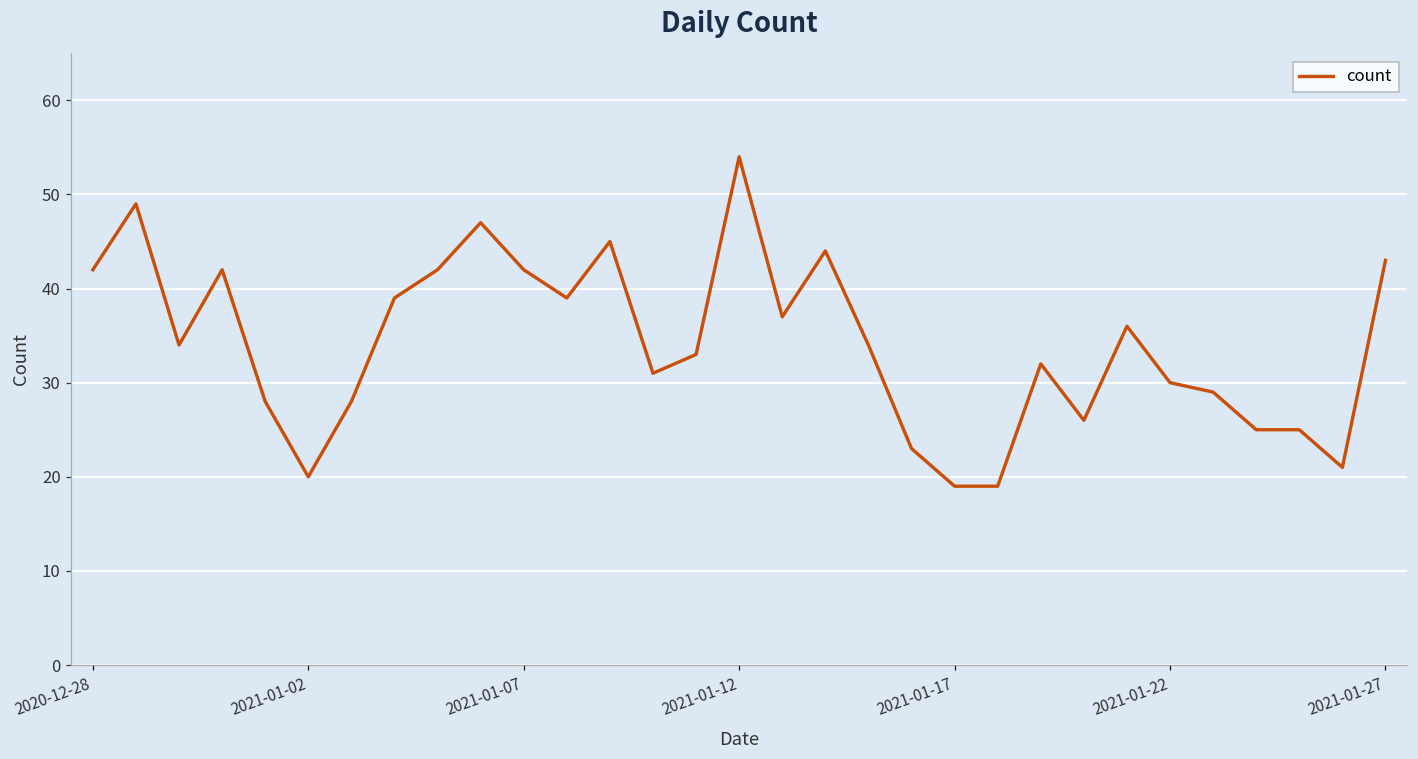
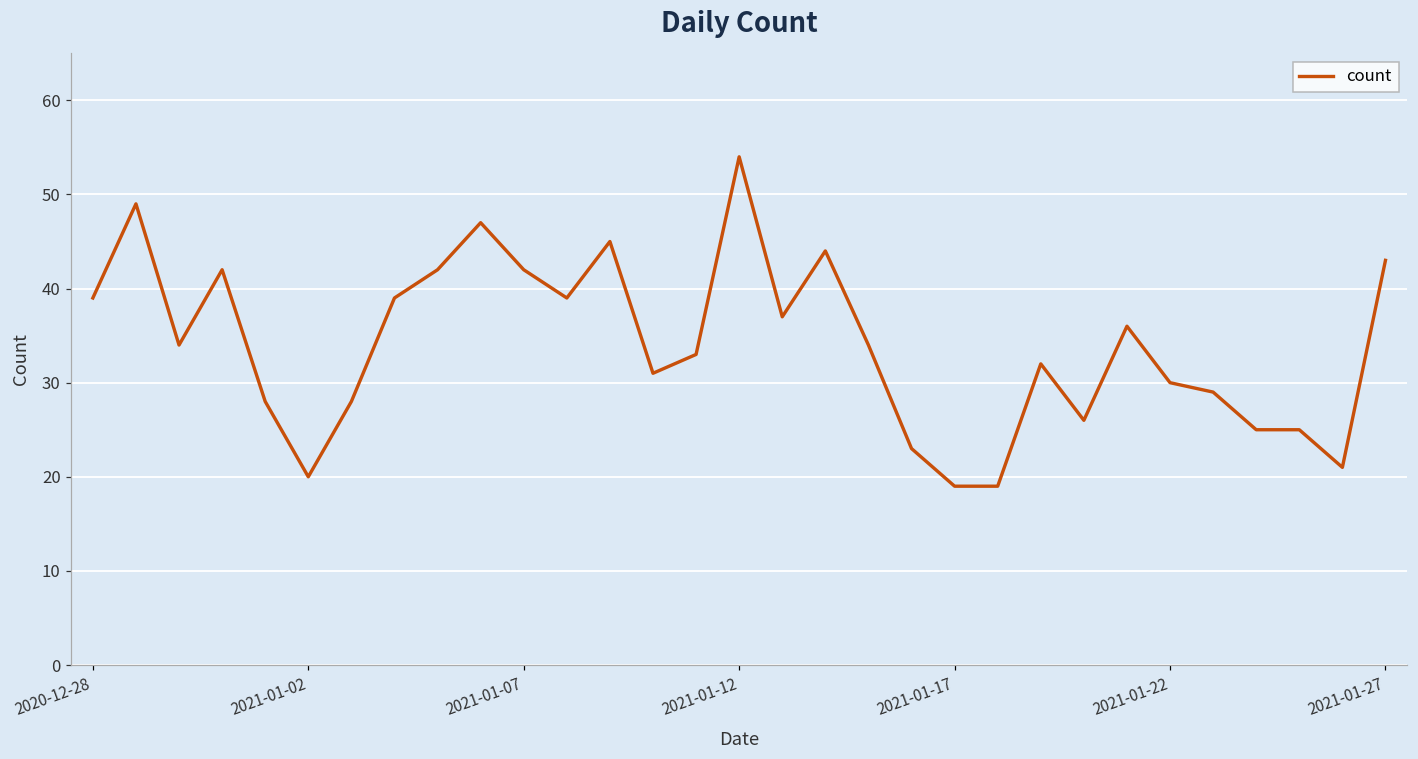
  {
-   "2020-12-28": 42,
+   "2020-12-28": 39,
    "2021-01-02": 20,
    "2021-01-07": 42,
    "2021-01-12": 54,
    "2021-01-17": 19,
    "2021-01-22": 30,
    "2021-01-27": 43
  }
